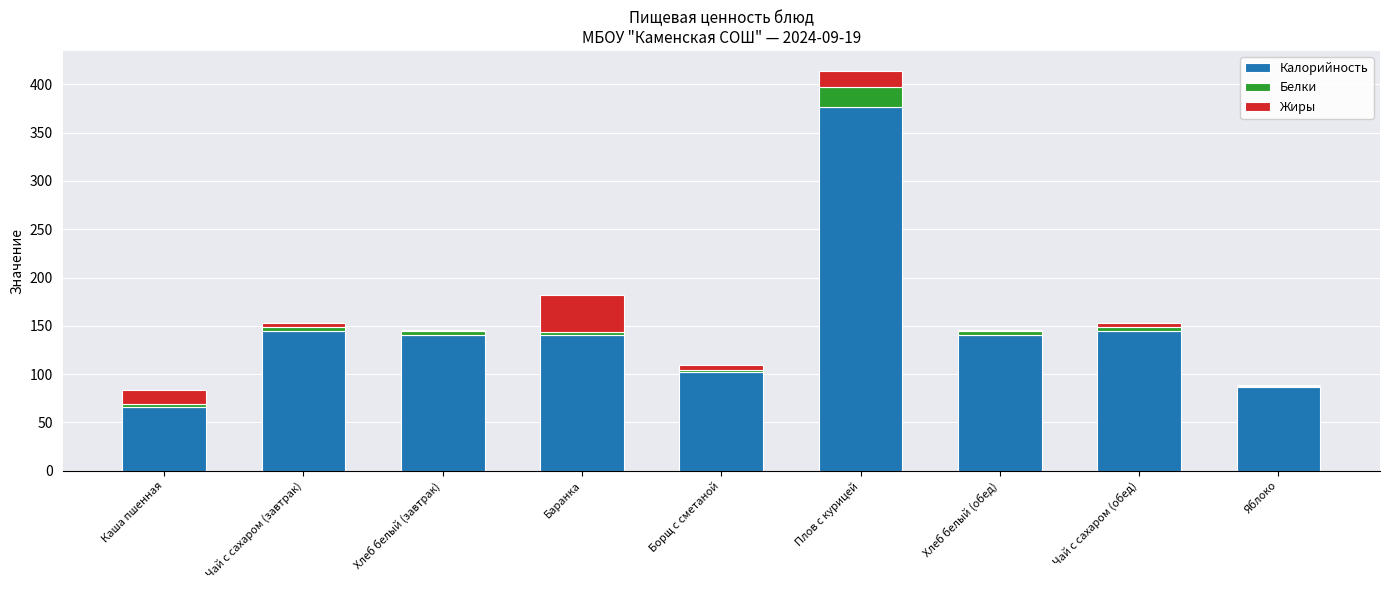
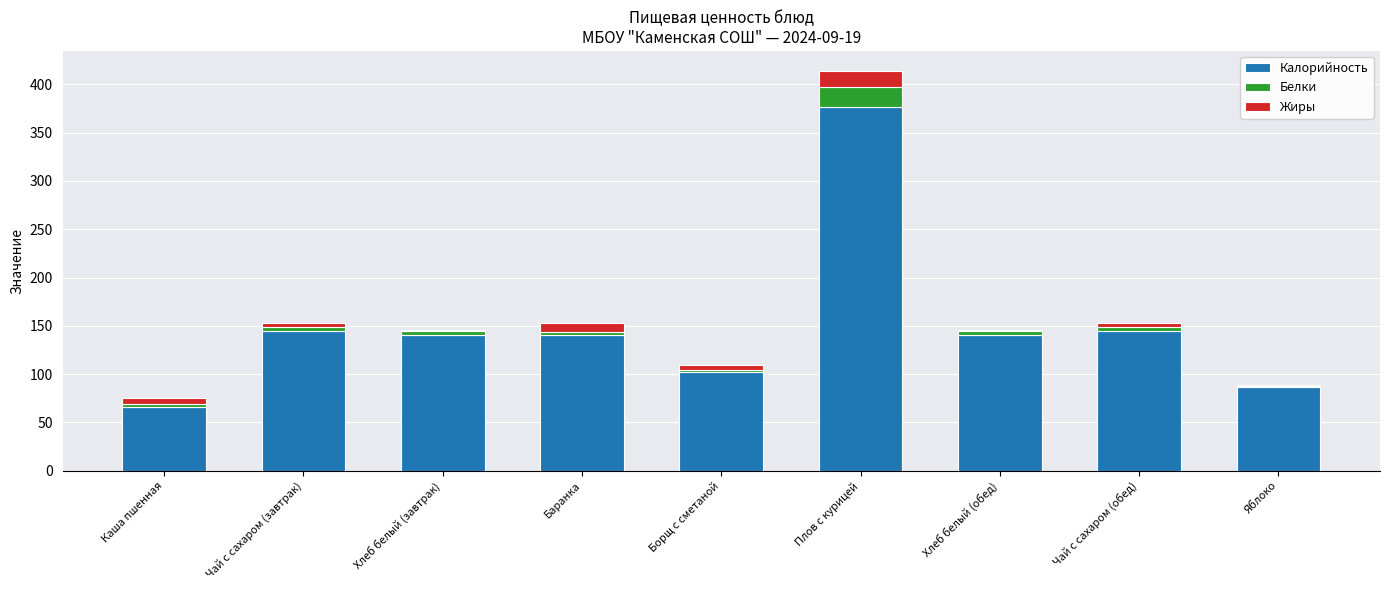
  {
    "Калорийность": {
      "Каша пшенная": 70,
      "Чай с сахаром (завтрак)": 150,
      "Хлеб белый (завтрак)": 140,
      "Баранка": 140,
      "Борщ с сметаной": 100,
      "Плов с курицей": 380,
      "Хлеб белый (обед)": 140,
      "Чай с сахаром (обед)": 150,
      "Яблоко": 90
    },
    "Белки": {
      "Каша пшенная": 0,
      "Чай с сахаром (завтрак)": 0,
      "Хлеб белый (завтрак)": 0,
      "Баранка": 0,
      "Плов с курицей": 20,
      "Хлеб белый (обед)": 0,
      "Чай с сахаром (обед)": 0
    },
    "Жиры": {
-     "Каша пшенная": 20,
+     "Каша пшенная": 10,
      "Чай с сахаром (завтрак)": 0,
-     "Баранка": 40,
+     "Баранка": 10,
      "Борщ с сметаной": 10,
      "Плов с курицей": 20,
      "Чай с сахаром (обед)": 0
    }
  }
